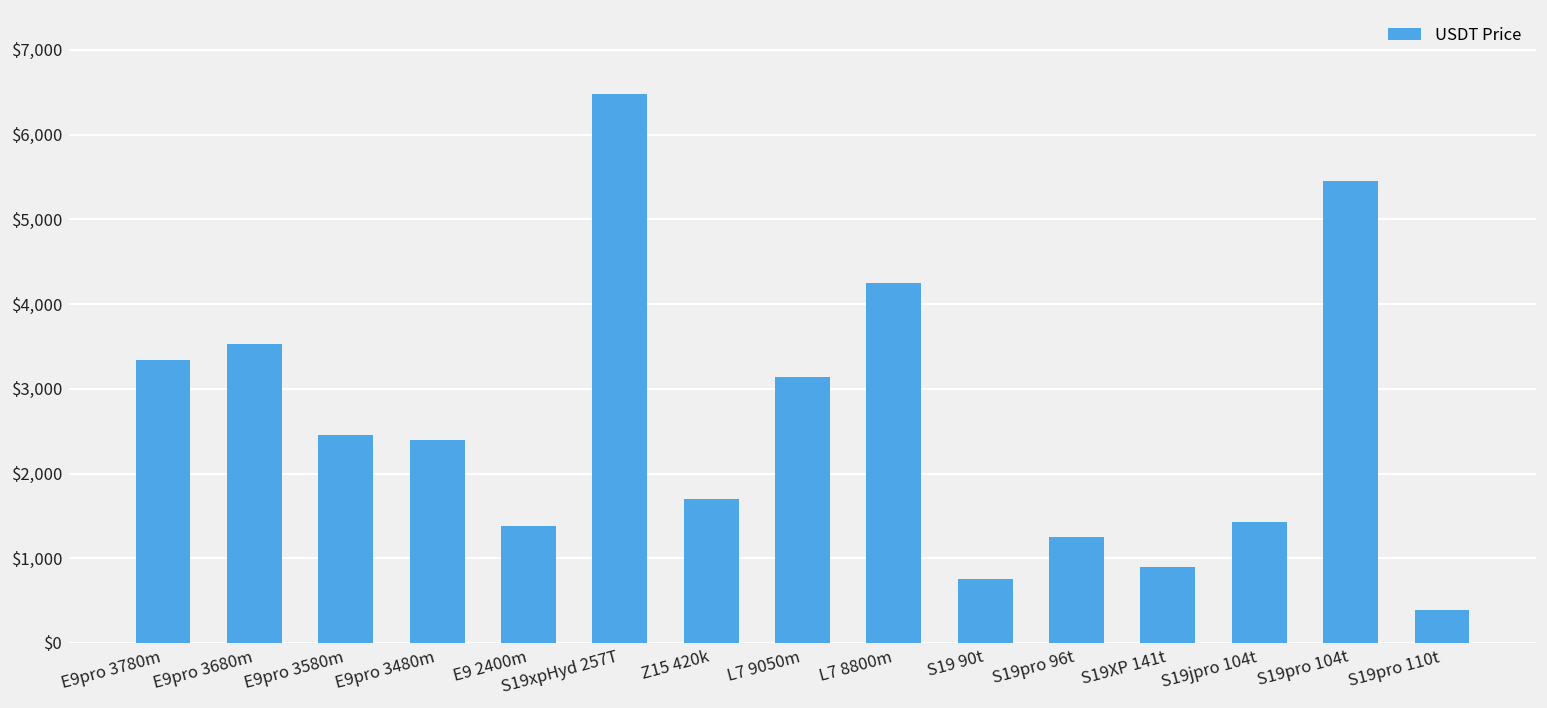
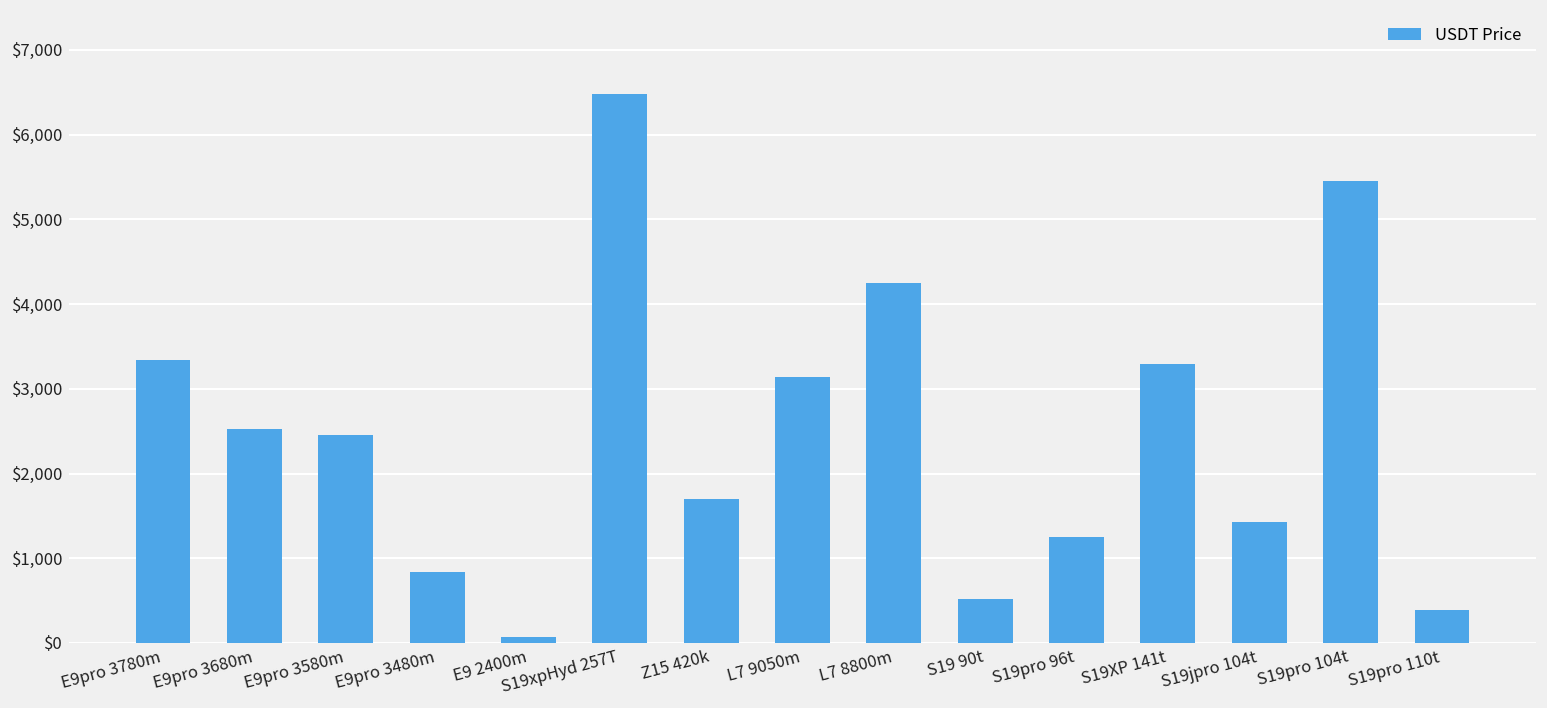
  {
    "E9pro 3780m": "$3,300",
-   "E9pro 3680m": "$3,500",
+   "E9pro 3680m": "$2,500",
    "E9pro 3580m": "$2,500",
-   "E9pro 3480m": "$2,400",
-   "E9 2400m": "$1,400",
+   "E9pro 3480m": "$800",
+   "E9 2400m": "$100",
    "S19xpHyd 257T": "$6,500",
    "Z15 420k": "$1,700",
    "L7 9050m": "$3,100",
    "L7 8800m": "$4,200",
-   "S19 90t": "$800",
+   "S19 90t": "$500",
    "S19pro 96t": "$1,300",
-   "S19XP 141t": "$900",
+   "S19XP 141t": "$3,300",
    "S19jpro 104t": "$1,400",
    "S19pro 104t": "$5,500",
    "S19pro 110t": "$400"
  }
